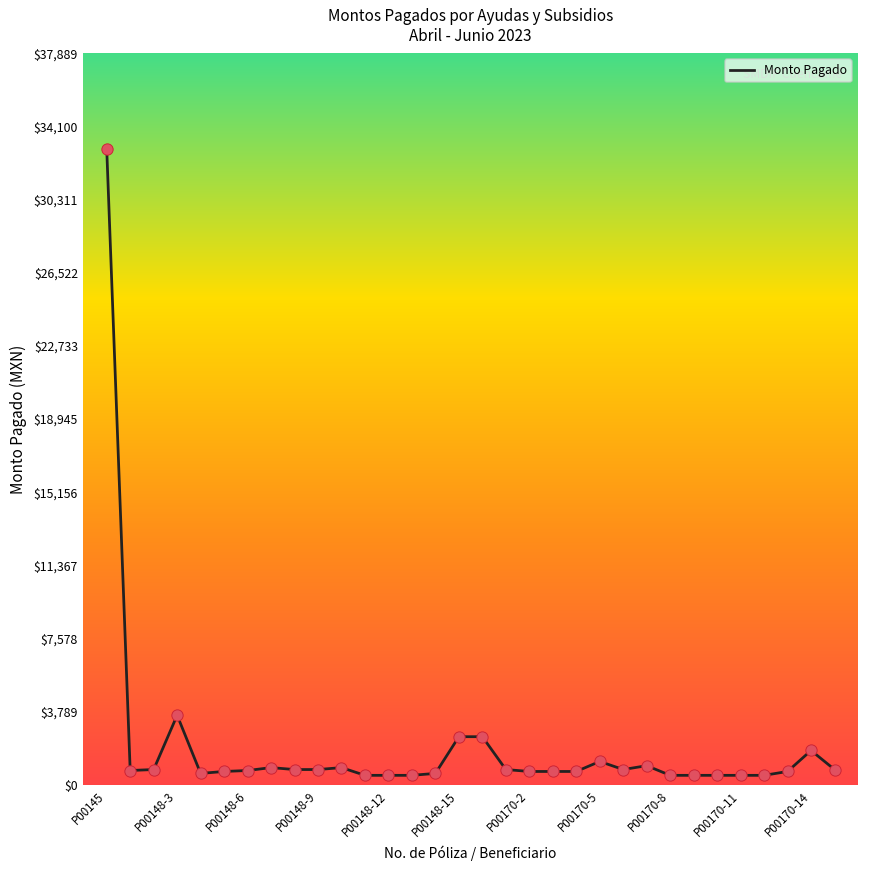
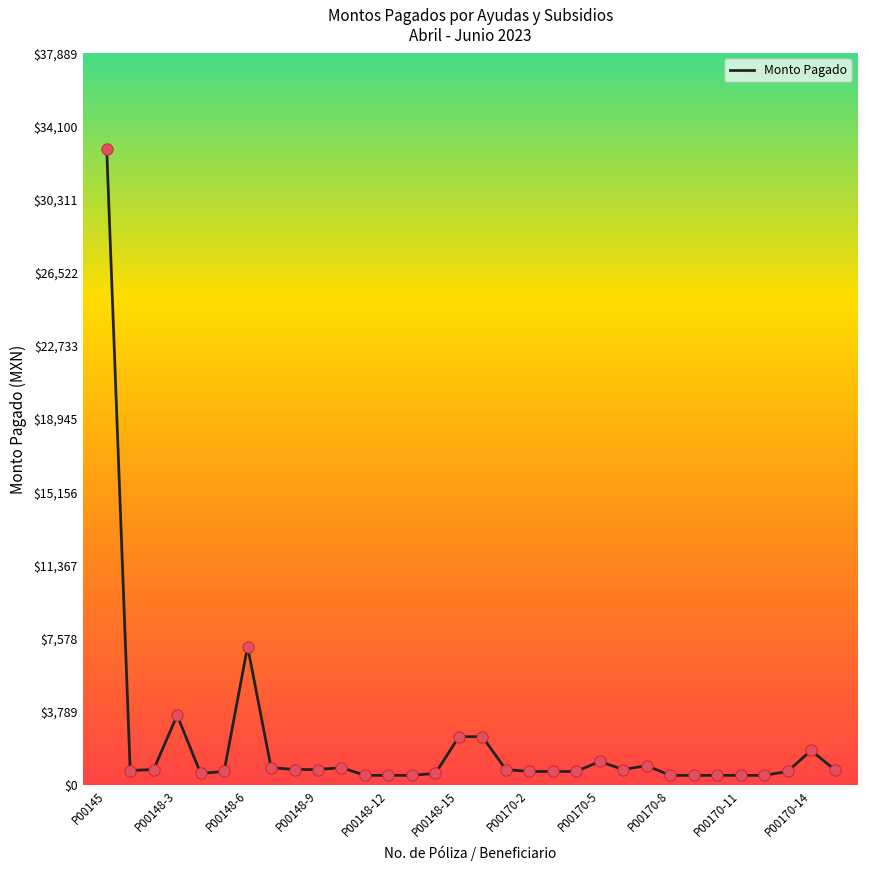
  {
    "P00145": "$32,900",
    "P00148-3": "$3,600",
-   "P00148-6": "$800",
+   "P00148-6": "$7,200",
    "P00148-9": "$800",
    "P00148-12": "$500",
    "P00148-15": "$2,500",
    "P00170-2": "$700",
    "P00170-5": "$1,200",
    "P00170-8": "$500",
    "P00170-11": "$500",
    "P00170-14": "$1,800"
  }
